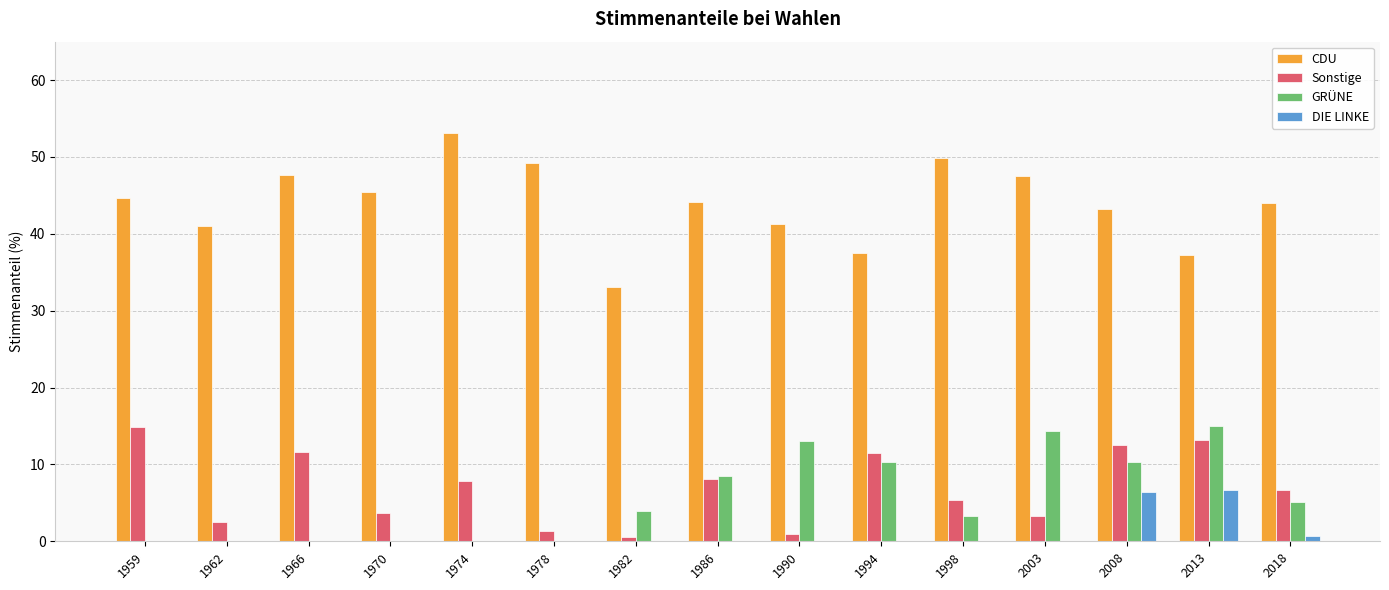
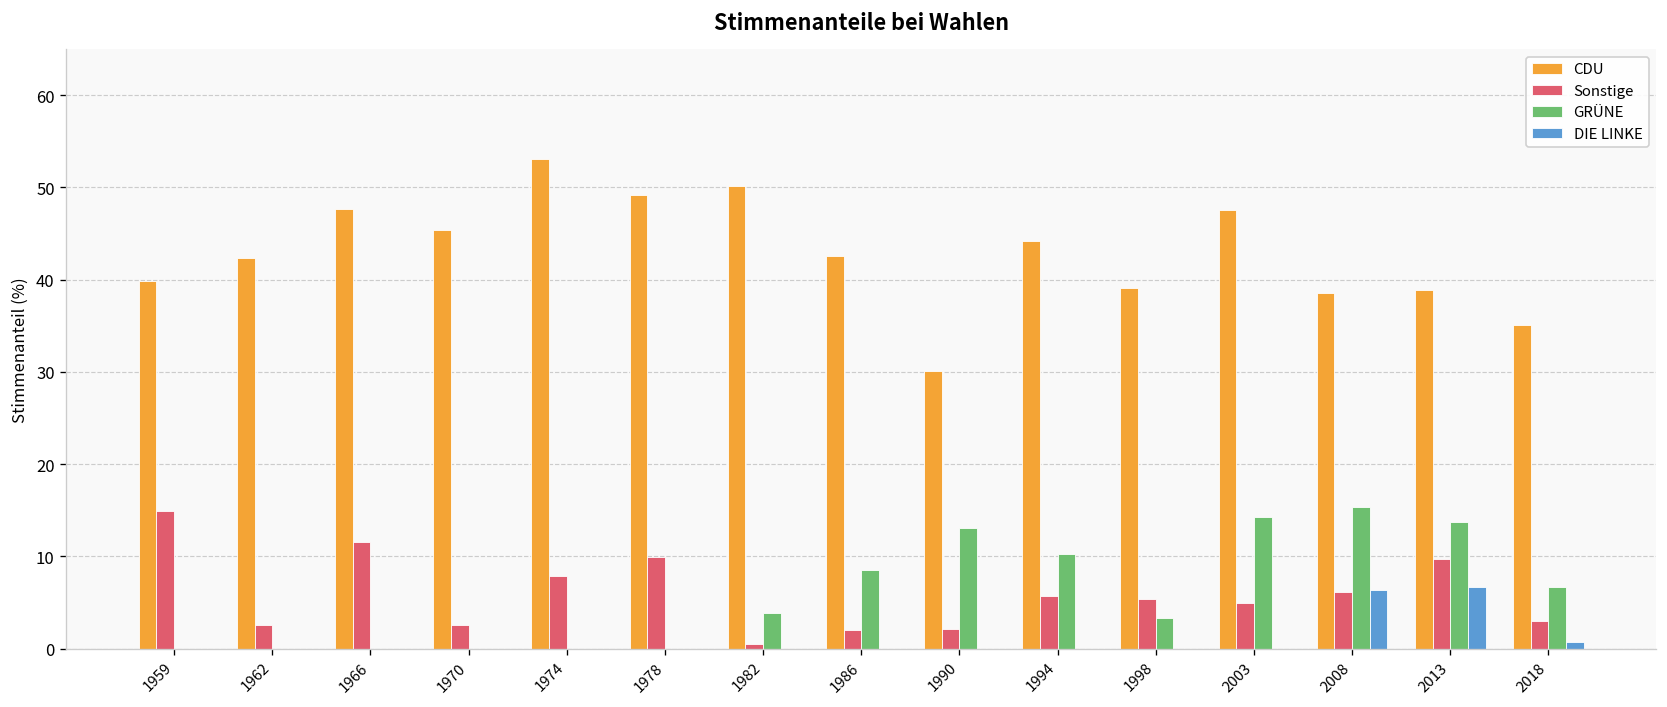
  {
    "CDU": {
-     "1959": 45,
-     "1962": 41,
+     "1959": 40,
+     "1962": 42,
      "1966": 48,
      "1970": 45,
      "1974": 53,
      "1978": 49,
-     "1982": 33,
-     "1986": 44,
-     "1990": 41,
-     "1994": 38,
-     "1998": 50,
+     "1982": 50,
+     "1986": 43,
+     "1990": 30,
+     "1994": 44,
+     "1998": 39,
      "2003": 48,
-     "2008": 43,
-     "2013": 37,
-     "2018": 44
+     "2008": 39,
+     "2013": 39,
+     "2018": 35
    },
    "Sonstige": {
      "1959": 15,
      "1962": 3,
      "1966": 12,
-     "1970": 4,
+     "1970": 3,
      "1974": 8,
-     "1978": 1,
+     "1978": 10,
      "1982": 1,
-     "1986": 8,
-     "1990": 1,
-     "1994": 12,
+     "1986": 2,
+     "1990": 2,
+     "1994": 6,
      "1998": 5,
-     "2003": 3,
-     "2008": 13,
-     "2013": 13,
-     "2018": 7
+     "2003": 5,
+     "2008": 6,
+     "2013": 10,
+     "2018": 3
    },
    "GRÜNE": {
      "1959": 0,
      "1962": 0,
      "1966": 0,
      "1970": 0,
      "1974": 0,
      "1978": 0,
      "1982": 4,
      "1986": 9,
      "1990": 13,
      "1994": 10,
      "1998": 3,
      "2003": 14,
-     "2008": 10,
-     "2013": 15,
-     "2018": 5
+     "2008": 15,
+     "2013": 14,
+     "2018": 7
    },
    "DIE LINKE": {
      "1959": 0,
      "1962": 0,
      "1966": 0,
      "1970": 0,
      "1974": 0,
      "1978": 0,
      "1982": 0,
      "1986": 0,
      "1990": 0,
      "1994": 0,
      "1998": 0,
      "2003": 0,
      "2008": 6,
      "2013": 7,
      "2018": 1
    }
  }
